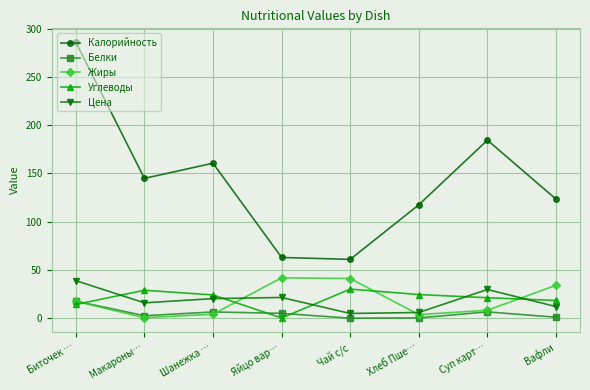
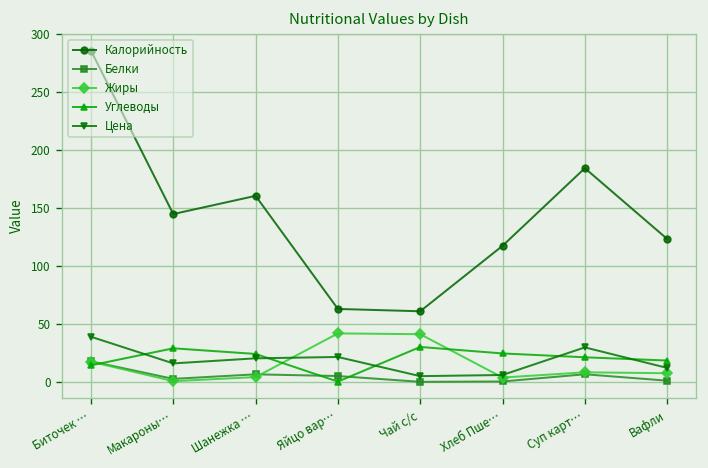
  {
    "Жиры": {
      "Яйцо вар…": 40,
      "Чай с/с": 40,
-     "Вафли": 30
+     "Вафли": 10
    }
  }
